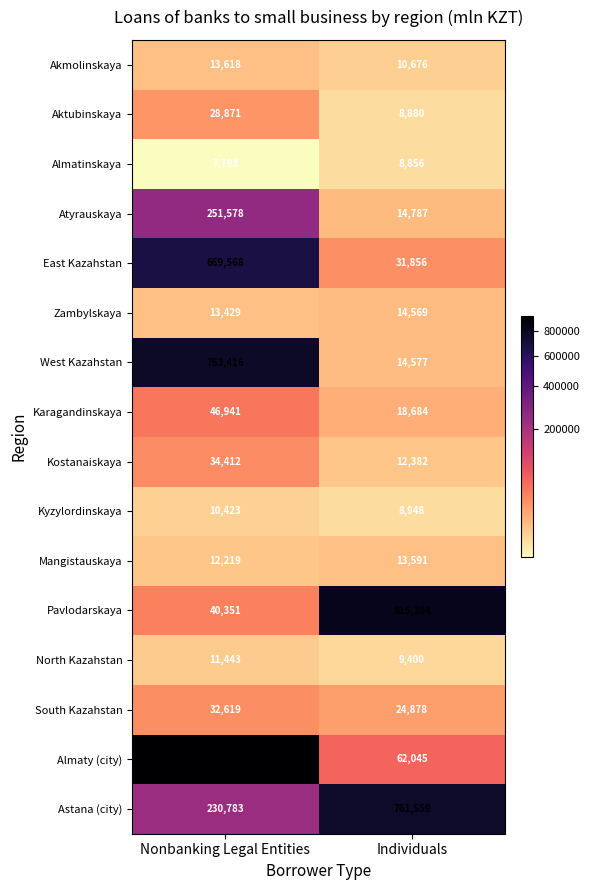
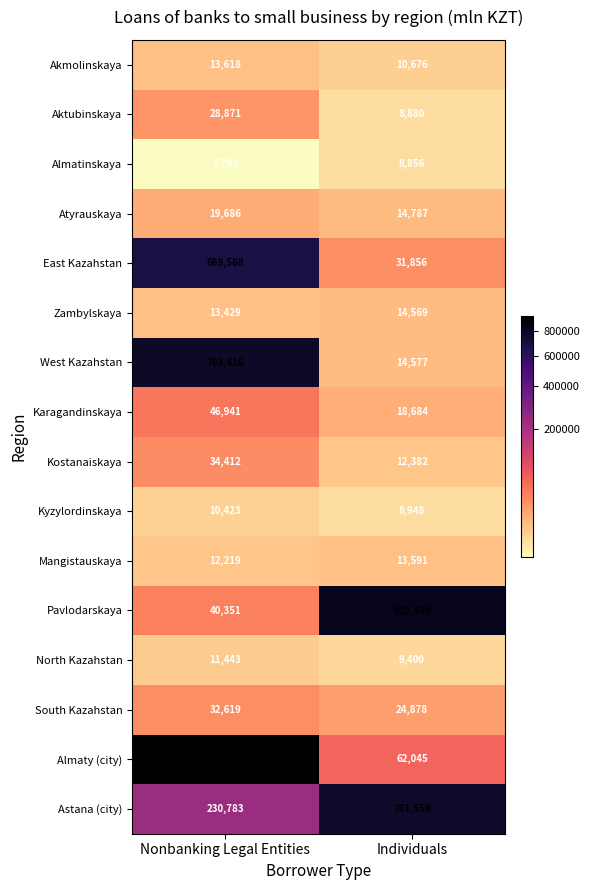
  {
    "Akmolinskaya": {
      "Nonbanking Legal Entities": "13,618",
      "Individuals": "10,676"
    },
    "Aktubinskaya": {
      "Nonbanking Legal Entities": "28,871",
      "Individuals": "8,880"
    },
    "Almatinskaya": {
      "Nonbanking Legal Entities": "7,793",
      "Individuals": "8,856"
    },
    "Atyrauskaya": {
-     "Nonbanking Legal Entities": "251,578",
+     "Nonbanking Legal Entities": "19,686",
      "Individuals": "14,787"
    },
    "East Kazahstan": {
      "Nonbanking Legal Entities": "669,568",
      "Individuals": "31,856"
    },
    "Zambylskaya": {
      "Nonbanking Legal Entities": "13,429",
      "Individuals": "14,569"
    },
    "West Kazahstan": {
      "Individuals": "14,577"
    },
    "Karagandinskaya": {
      "Nonbanking Legal Entities": "46,941",
      "Individuals": "18,684"
    },
    "Kostanaiskaya": {
      "Nonbanking Legal Entities": "34,412",
      "Individuals": "12,382"
    },
    "Kyzylordinskaya": {
      "Nonbanking Legal Entities": "10,423",
      "Individuals": "8,948"
    },
    "Mangistauskaya": {
      "Nonbanking Legal Entities": "12,219",
      "Individuals": "13,591"
    },
    "Pavlodarskaya": {
      "Nonbanking Legal Entities": "40,351"
    },
    "North Kazahstan": {
      "Nonbanking Legal Entities": "11,443",
      "Individuals": "9,400"
    },
    "South Kazahstan": {
      "Nonbanking Legal Entities": "32,619",
      "Individuals": "24,878"
    },
    "Almaty (city)": {
      "Individuals": "62,045"
    },
    "Astana (city)": {
      "Nonbanking Legal Entities": "230,783"
    }
  }
